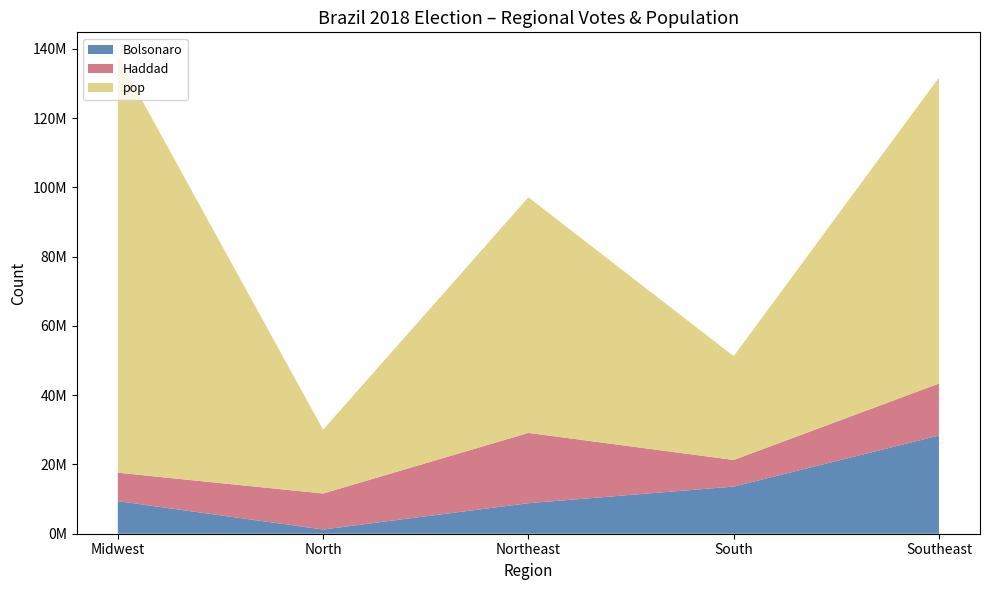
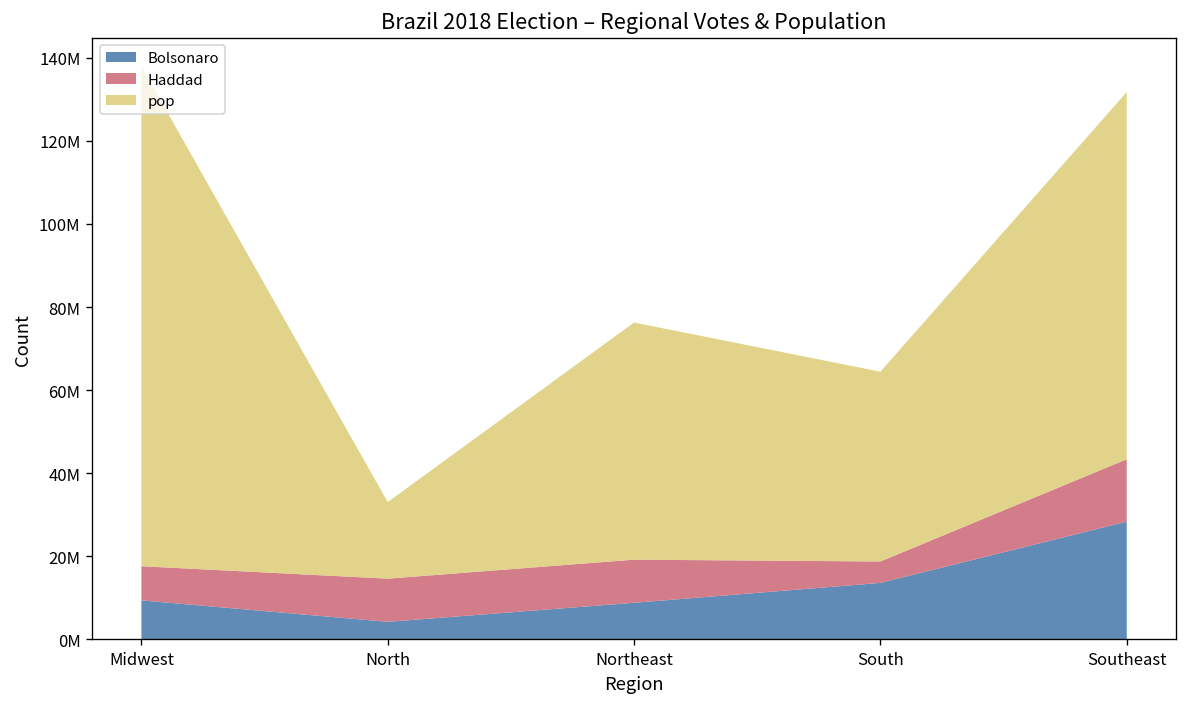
  {
    "Bolsonaro": {
      "Midwest": 9000000,
-     "North": 1000000,
+     "North": 4000000,
      "Northeast": 9000000,
      "South": 14000000,
      "Southeast": 28000000
    },
    "Haddad": {
      "Midwest": 8000000,
      "North": 10000000,
-     "Northeast": 20000000,
-     "South": 8000000,
+     "Northeast": 10000000,
+     "South": 5000000,
      "Southeast": 15000000
    },
    "pop": {
      "North": 18000000,
-     "Northeast": 68000000,
-     "South": 30000000,
+     "Northeast": 57000000,
+     "South": 46000000,
      "Southeast": 88000000
    }
  }
